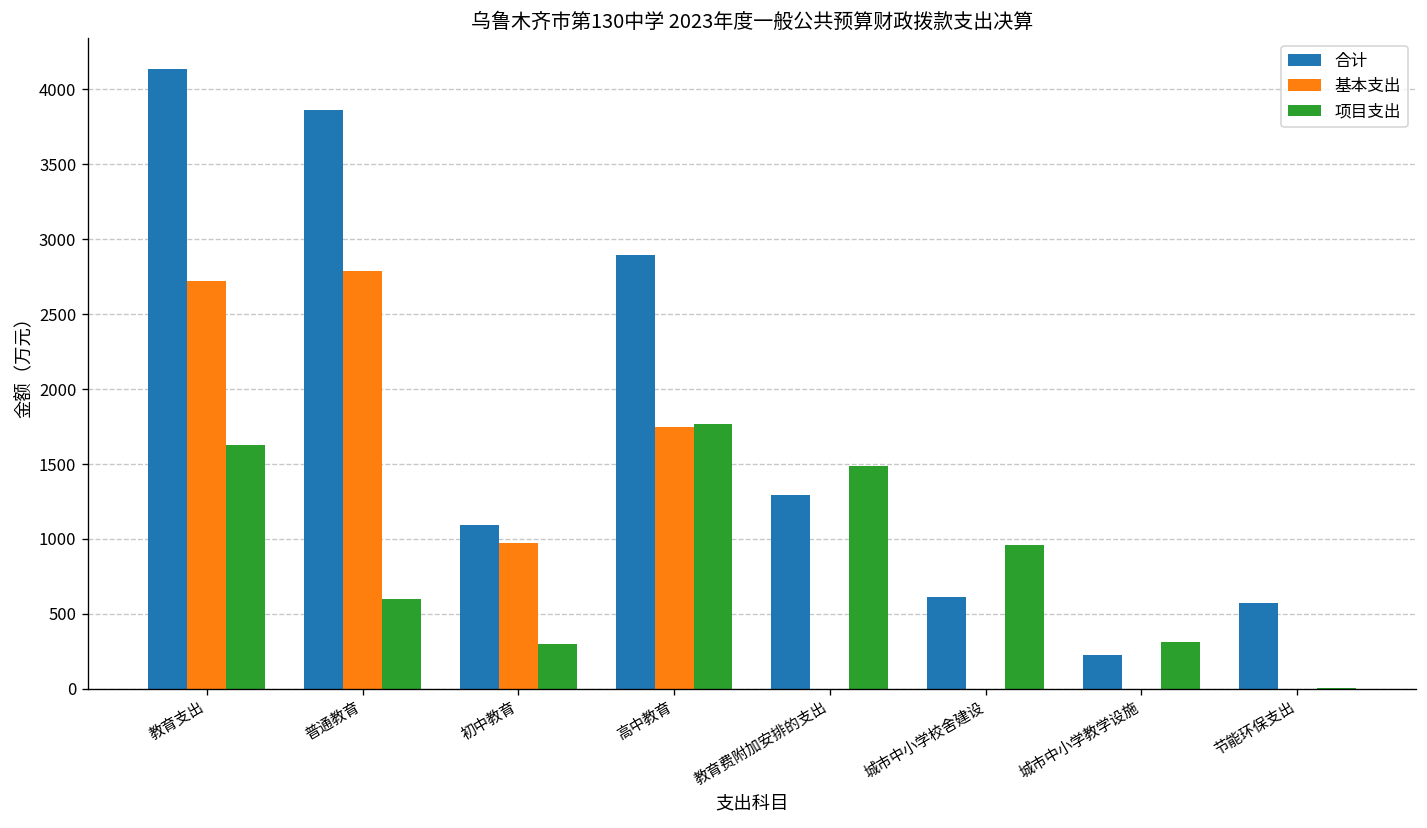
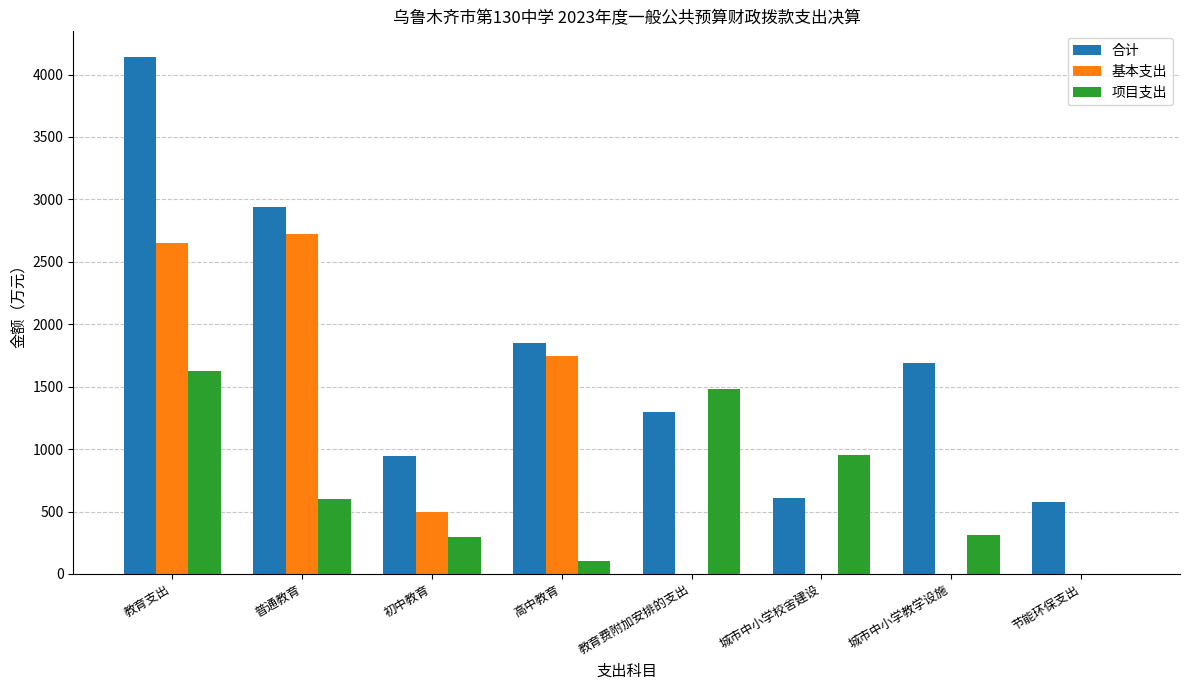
  {
    "合计": {
      "教育支出": 4140,
-     "普通教育": 3860,
-     "初中教育": 1090,
-     "高中教育": 2900,
+     "普通教育": 2940,
+     "初中教育": 950,
+     "高中教育": 1850,
      "教育费附加安排的支出": 1290,
      "城市中小学校舍建设": 610,
-     "城市中小学教学设施": 230,
+     "城市中小学教学设施": 1690,
      "节能环保支出": 570
    },
    "基本支出": {
-     "教育支出": 2720,
-     "普通教育": 2790,
-     "初中教育": 970,
+     "教育支出": 2650,
+     "普通教育": 2720,
+     "初中教育": 500,
      "高中教育": 1750,
      "教育费附加安排的支出": 0,
      "城市中小学校舍建设": 0,
      "城市中小学教学设施": 0,
      "节能环保支出": 0
    },
    "项目支出": {
      "教育支出": 1630,
      "普通教育": 600,
      "初中教育": 300,
-     "高中教育": 1770,
+     "高中教育": 100,
      "教育费附加安排的支出": 1480,
      "城市中小学校舍建设": 960,
      "城市中小学教学设施": 310
    }
  }
